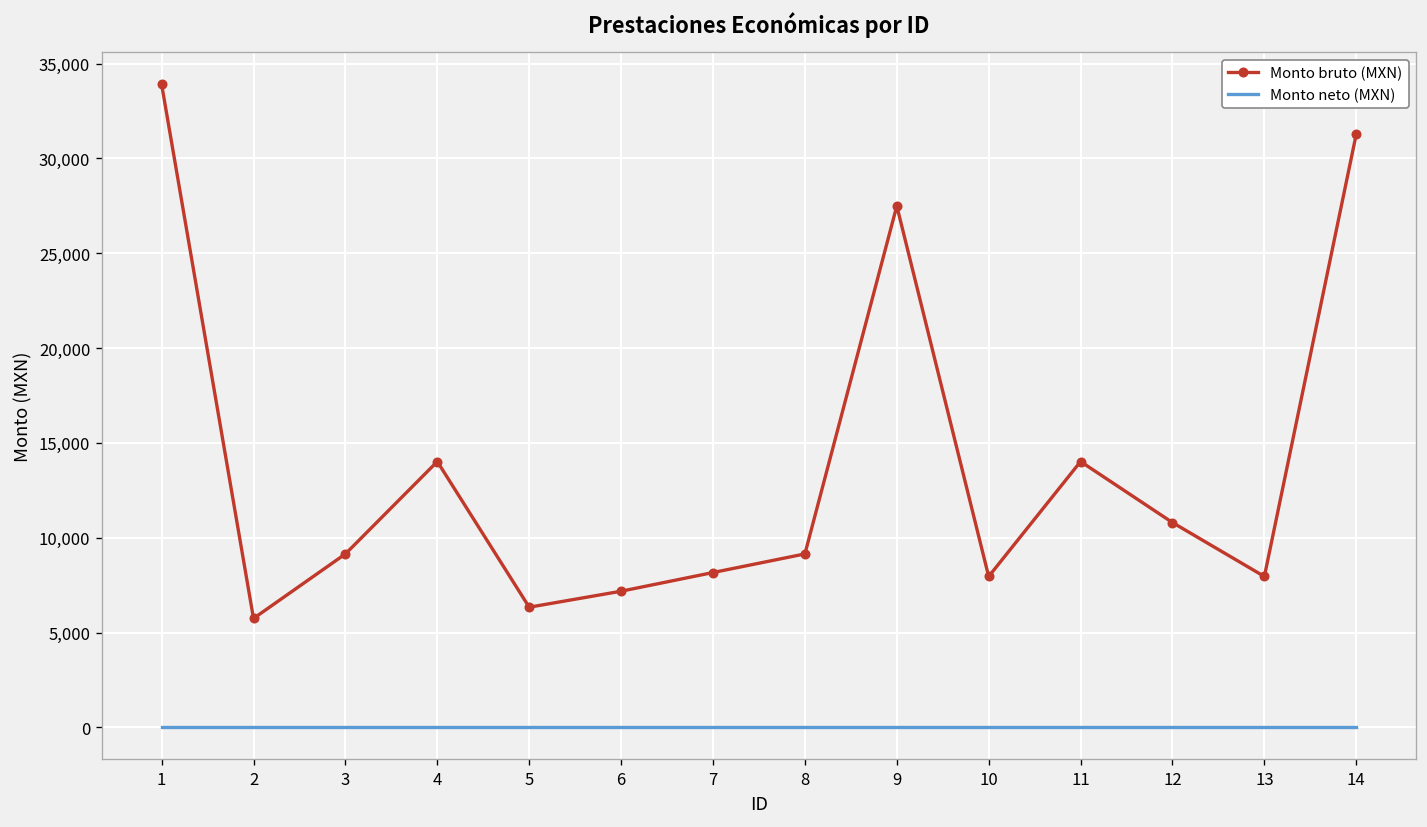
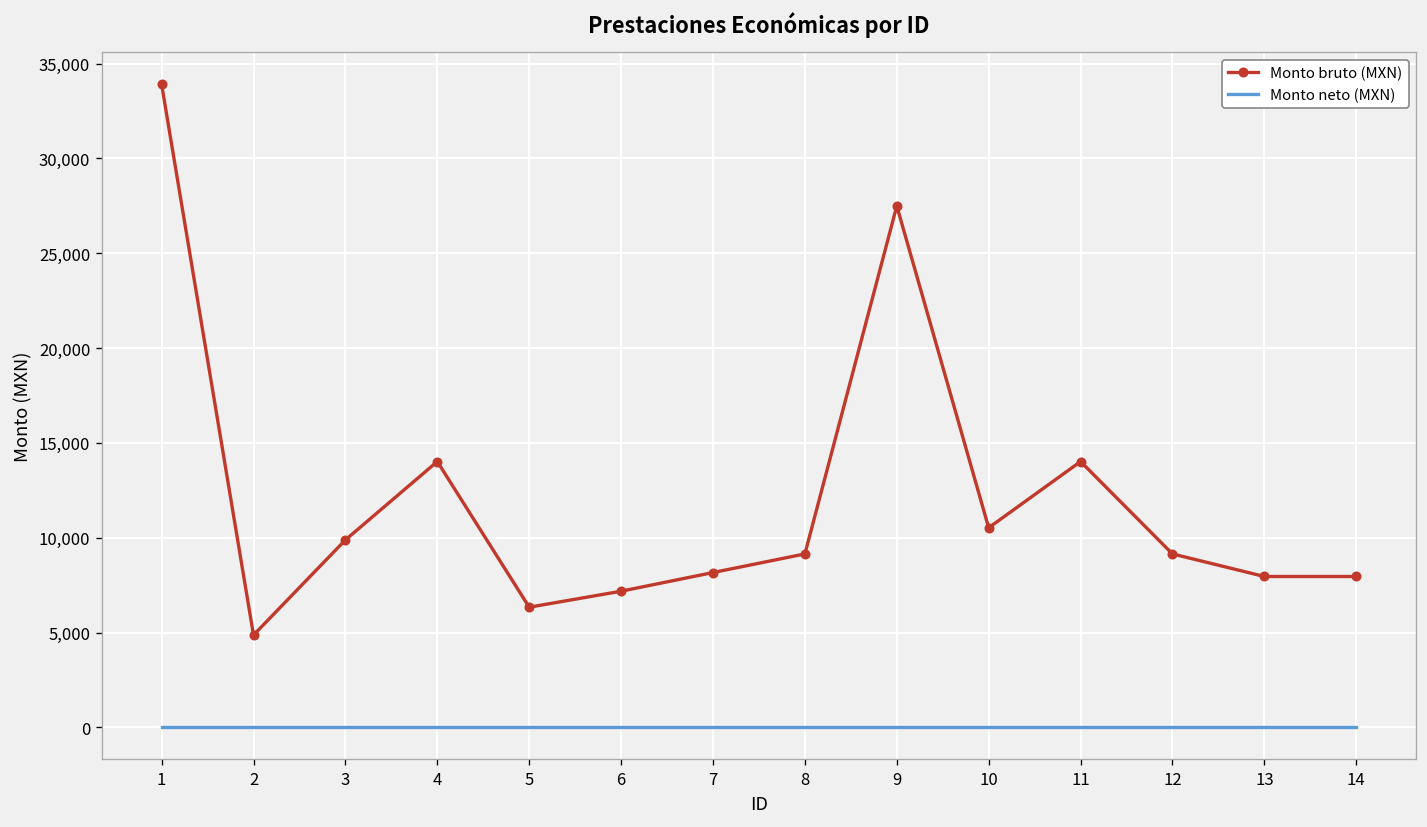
  {
    "Monto bruto (MXN)": {
      "1": "33,900",
-     "2": "5,700",
-     "3": "9,100",
+     "2": "4,900",
+     "3": "9,900",
      "4": "14,000",
      "5": "6,300",
      "6": "7,200",
      "7": "8,200",
      "8": "9,100",
      "9": "27,500",
-     "10": "8,000",
+     "10": "10,500",
      "11": "14,000",
-     "12": "10,800",
+     "12": "9,100",
      "13": "8,000",
-     "14": "31,300"
+     "14": "8,000"
    },
    "Monto neto (MXN)": {
      "1": "0",
      "2": "0",
      "3": "0",
      "4": "0",
      "5": "0",
      "6": "0",
      "7": "0",
      "8": "0",
      "9": "0",
      "10": "0",
      "11": "0",
      "12": "0",
      "13": "0",
      "14": "0"
    }
  }
